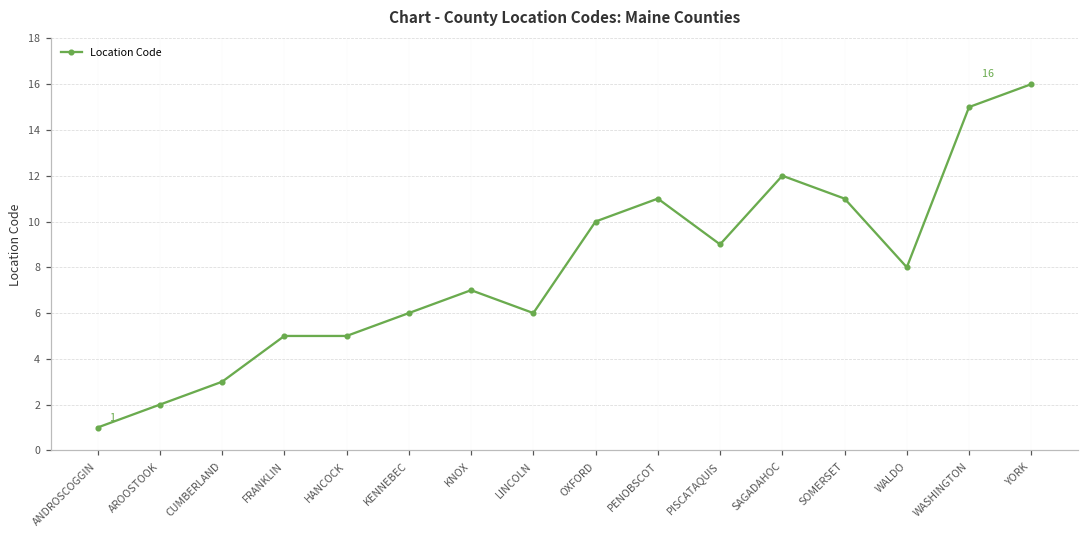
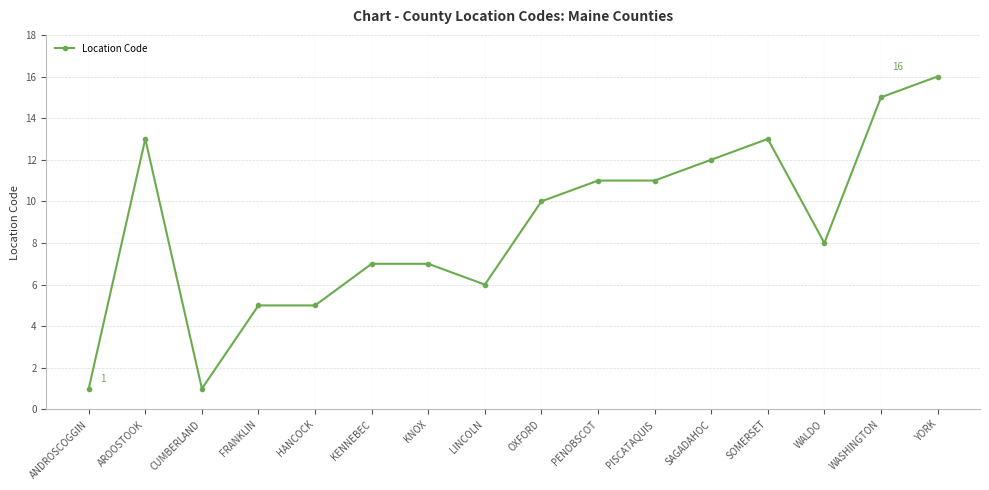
  {
-   "AROOSTOOK": 2,
-   "CUMBERLAND": 3,
+   "AROOSTOOK": 13,
+   "CUMBERLAND": 1,
    "FRANKLIN": 5,
    "HANCOCK": 5,
-   "KENNEBEC": 6,
+   "KENNEBEC": 7,
    "KNOX": 7,
    "LINCOLN": 6,
    "OXFORD": 10,
    "PENOBSCOT": 11,
-   "PISCATAQUIS": 9,
+   "PISCATAQUIS": 11,
    "SAGADAHOC": 12,
-   "SOMERSET": 11,
+   "SOMERSET": 13,
    "WALDO": 8,
    "WASHINGTON": 15,
    "YORK": 16
  }
